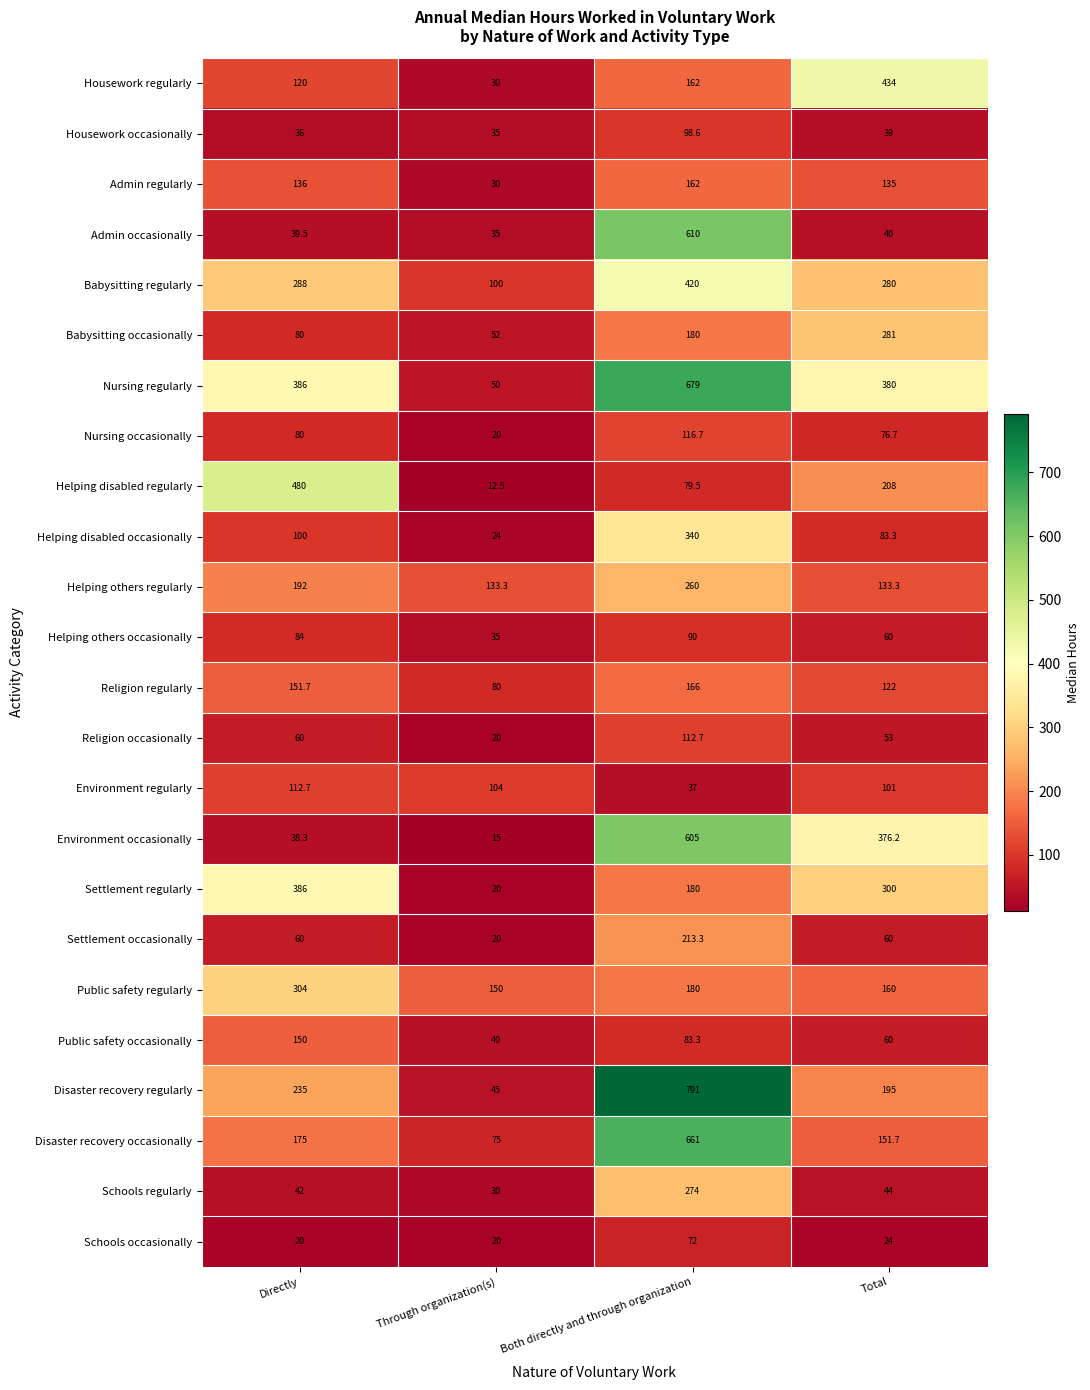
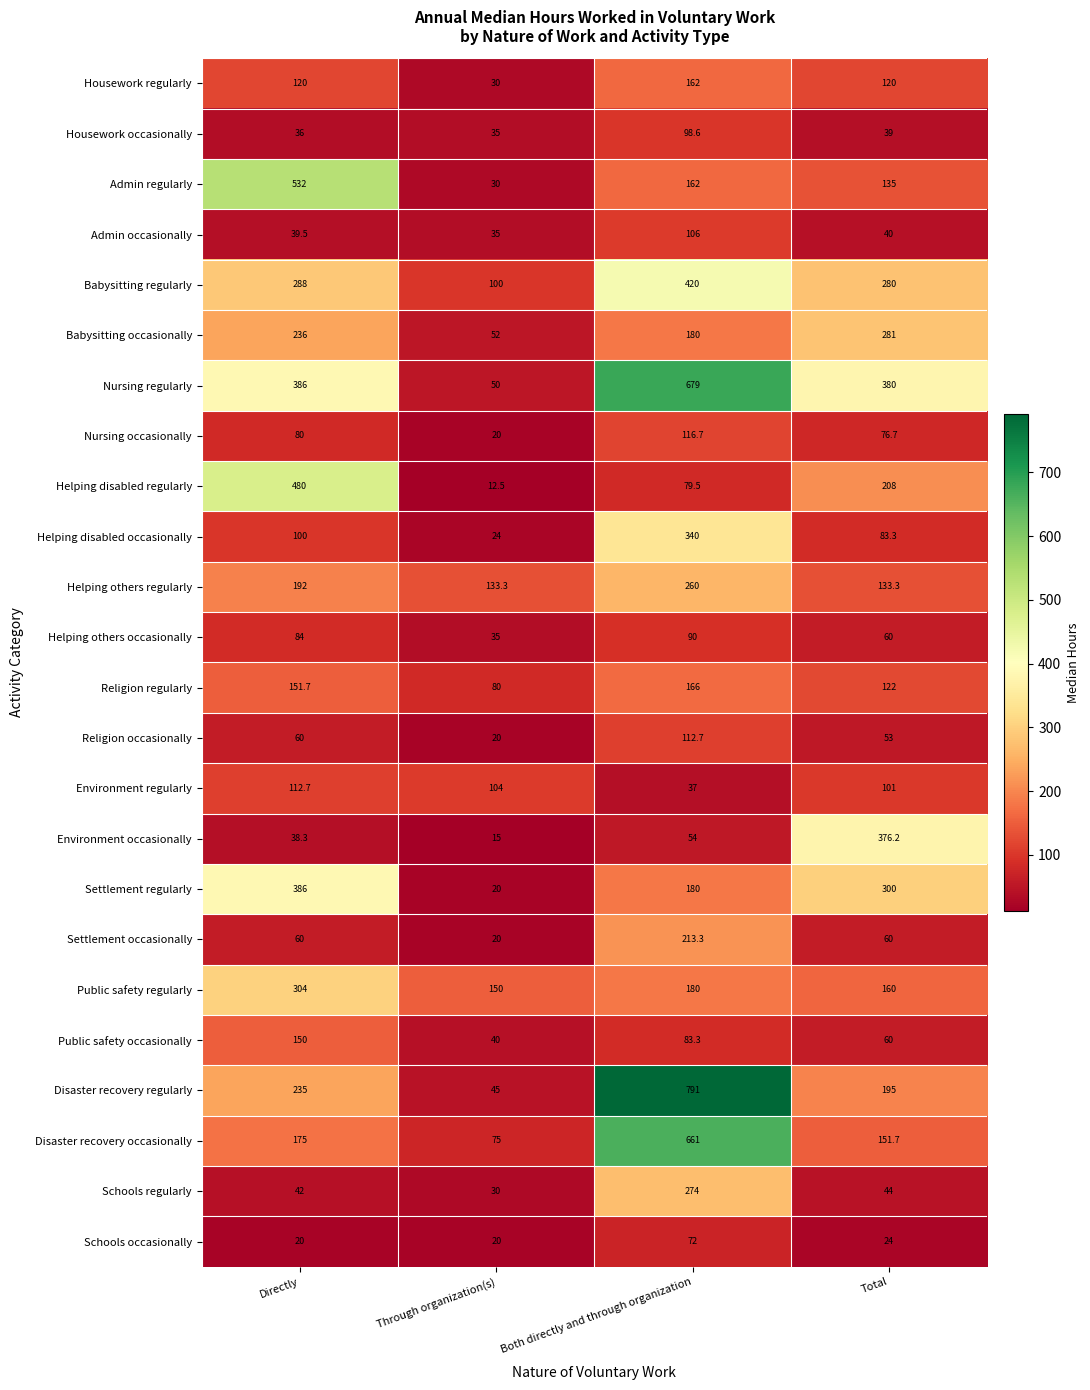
  {
    "Housework regularly": {
      "Directly": 120,
      "Through organization(s)": 30,
      "Both directly and through organization": 162,
-     "Total": 434
+     "Total": 120
    },
    "Housework occasionally": {
      "Directly": 36,
      "Through organization(s)": 35,
      "Both directly and through organization": 98.6,
      "Total": 39
    },
    "Admin regularly": {
-     "Directly": 136,
+     "Directly": 532,
      "Through organization(s)": 30,
      "Both directly and through organization": 162,
      "Total": 135
    },
    "Admin occasionally": {
      "Directly": 39.5,
      "Through organization(s)": 35,
-     "Both directly and through organization": 610,
+     "Both directly and through organization": 106,
      "Total": 40
    },
    "Babysitting regularly": {
      "Directly": 288,
      "Through organization(s)": 100,
      "Both directly and through organization": 420,
      "Total": 280
    },
    "Babysitting occasionally": {
-     "Directly": 80,
+     "Directly": 236,
      "Through organization(s)": 52,
      "Both directly and through organization": 180,
      "Total": 281
    },
    "Nursing regularly": {
      "Directly": 386,
      "Through organization(s)": 50,
      "Both directly and through organization": 679,
      "Total": 380
    },
    "Nursing occasionally": {
      "Directly": 80,
      "Through organization(s)": 20,
      "Both directly and through organization": 116.7,
      "Total": 76.7
    },
    "Helping disabled regularly": {
      "Directly": 480,
      "Through organization(s)": 12.5,
      "Both directly and through organization": 79.5,
      "Total": 208
    },
    "Helping disabled occasionally": {
      "Directly": 100,
      "Through organization(s)": 24,
      "Both directly and through organization": 340,
      "Total": 83.3
    },
    "Helping others regularly": {
      "Directly": 192,
      "Through organization(s)": 133.3,
      "Both directly and through organization": 260,
      "Total": 133.3
    },
    "Helping others occasionally": {
      "Directly": 84,
      "Through organization(s)": 35,
      "Both directly and through organization": 90,
      "Total": 60
    },
    "Religion regularly": {
      "Directly": 151.7,
      "Through organization(s)": 80,
      "Both directly and through organization": 166,
      "Total": 122
    },
    "Religion occasionally": {
      "Directly": 60,
      "Through organization(s)": 20,
      "Both directly and through organization": 112.7,
      "Total": 53
    },
    "Environment regularly": {
      "Directly": 112.7,
      "Through organization(s)": 104,
      "Both directly and through organization": 37,
      "Total": 101
    },
    "Environment occasionally": {
      "Directly": 38.3,
      "Through organization(s)": 15,
-     "Both directly and through organization": 605,
+     "Both directly and through organization": 54,
      "Total": 376.2
    },
    "Settlement regularly": {
      "Directly": 386,
      "Through organization(s)": 20,
      "Both directly and through organization": 180,
      "Total": 300
    },
    "Settlement occasionally": {
      "Directly": 60,
      "Through organization(s)": 20,
      "Both directly and through organization": 213.3,
      "Total": 60
    },
    "Public safety regularly": {
      "Directly": 304,
      "Through organization(s)": 150,
      "Both directly and through organization": 180,
      "Total": 160
    },
    "Public safety occasionally": {
      "Directly": 150,
      "Through organization(s)": 40,
      "Both directly and through organization": 83.3,
      "Total": 60
    },
    "Disaster recovery regularly": {
      "Directly": 235,
      "Through organization(s)": 45,
      "Both directly and through organization": 791,
      "Total": 195
    },
    "Disaster recovery occasionally": {
      "Directly": 175,
      "Through organization(s)": 75,
      "Both directly and through organization": 661,
      "Total": 151.7
    },
    "Schools regularly": {
      "Directly": 42,
      "Through organization(s)": 30,
      "Both directly and through organization": 274,
      "Total": 44
    },
    "Schools occasionally": {
      "Directly": 20,
      "Through organization(s)": 20,
      "Both directly and through organization": 72,
      "Total": 24
    }
  }
